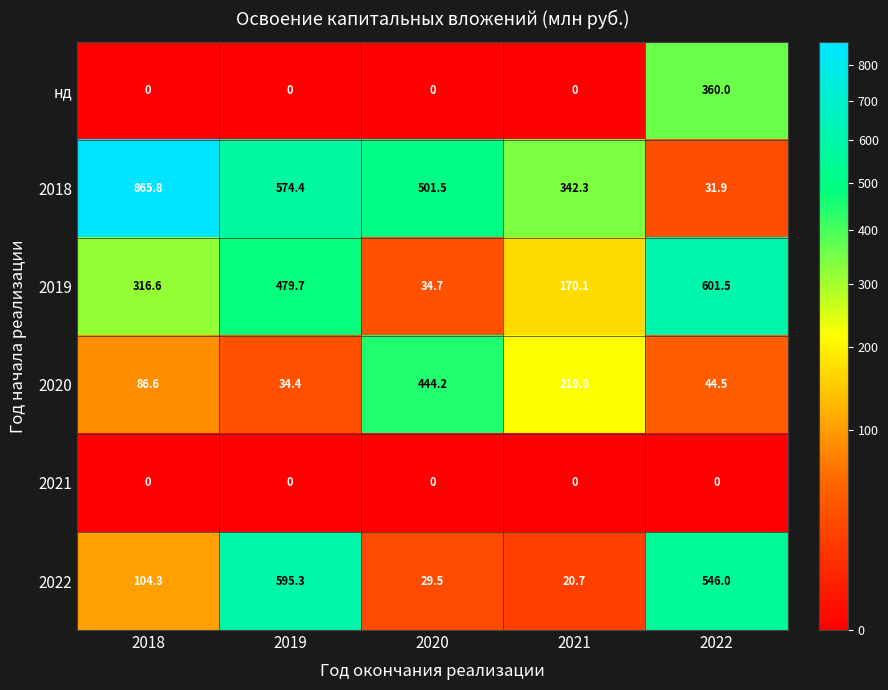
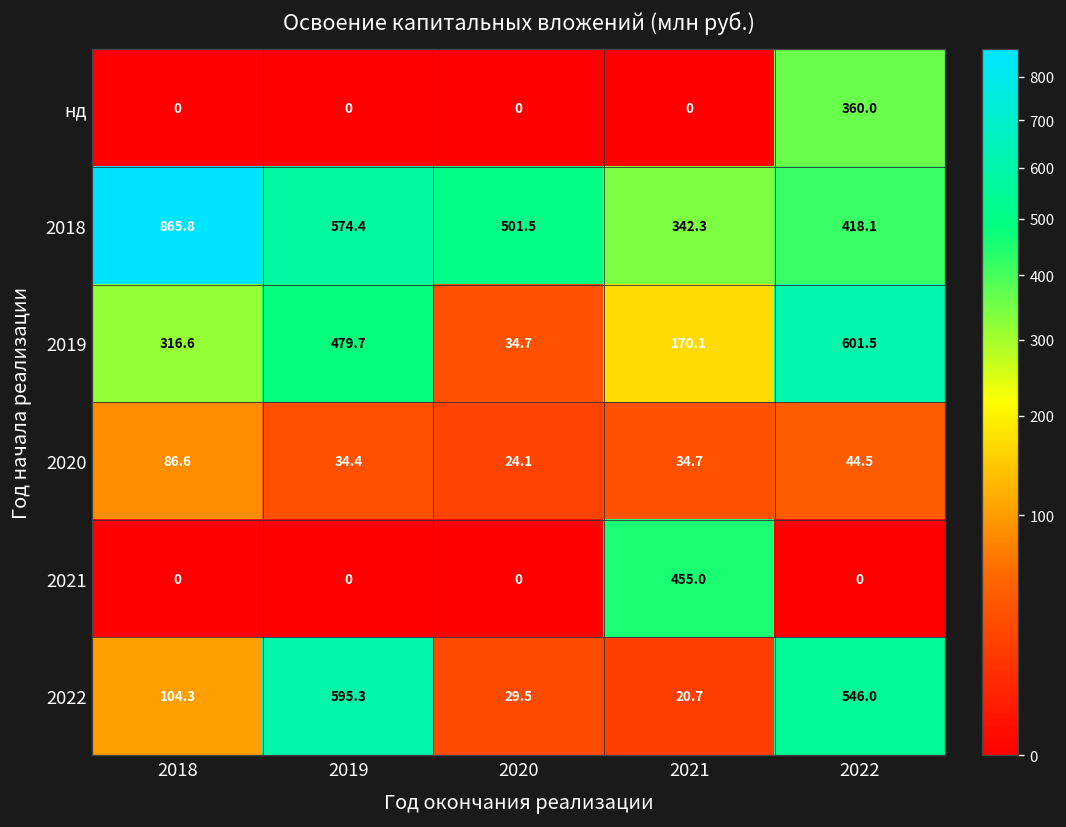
  {
    "нд": {
      "2018": 0,
      "2019": 0,
      "2020": 0,
      "2021": 0,
      "2022": 360.0
    },
    "2018": {
      "2018": 865.8,
      "2019": 574.4,
      "2020": 501.5,
      "2021": 342.3,
-     "2022": 31.9
+     "2022": 418.1
    },
    "2019": {
      "2018": 316.6,
      "2019": 479.7,
      "2020": 34.7,
      "2021": 170.1,
      "2022": 601.5
    },
    "2020": {
      "2018": 86.6,
      "2019": 34.4,
-     "2020": 444.2,
-     "2021": 219.0,
+     "2020": 24.1,
+     "2021": 34.7,
      "2022": 44.5
    },
    "2021": {
      "2018": 0,
      "2019": 0,
      "2020": 0,
-     "2021": 0,
+     "2021": 455.0,
      "2022": 0
    },
    "2022": {
      "2018": 104.3,
      "2019": 595.3,
      "2020": 29.5,
      "2021": 20.7,
      "2022": 546.0
    }
  }
